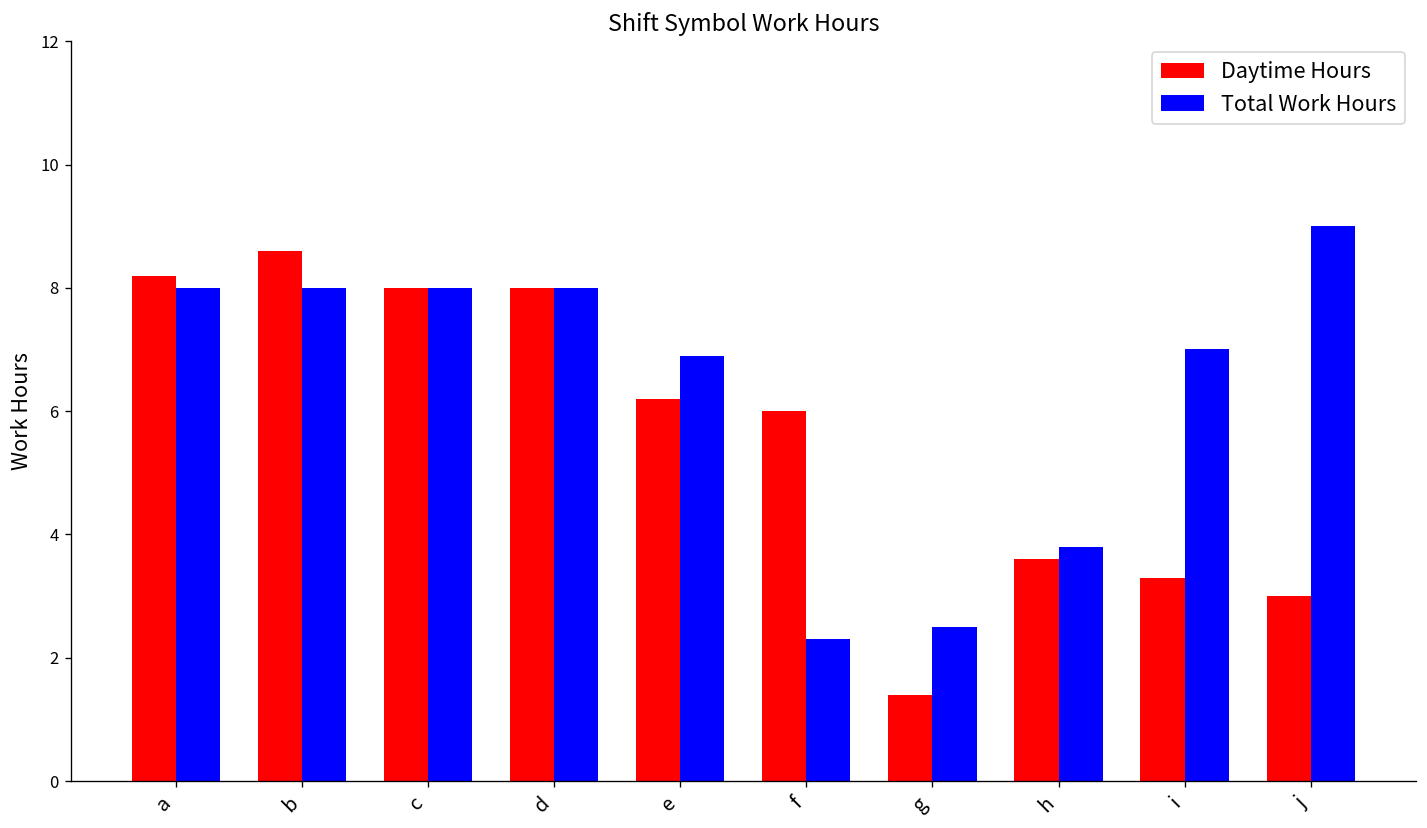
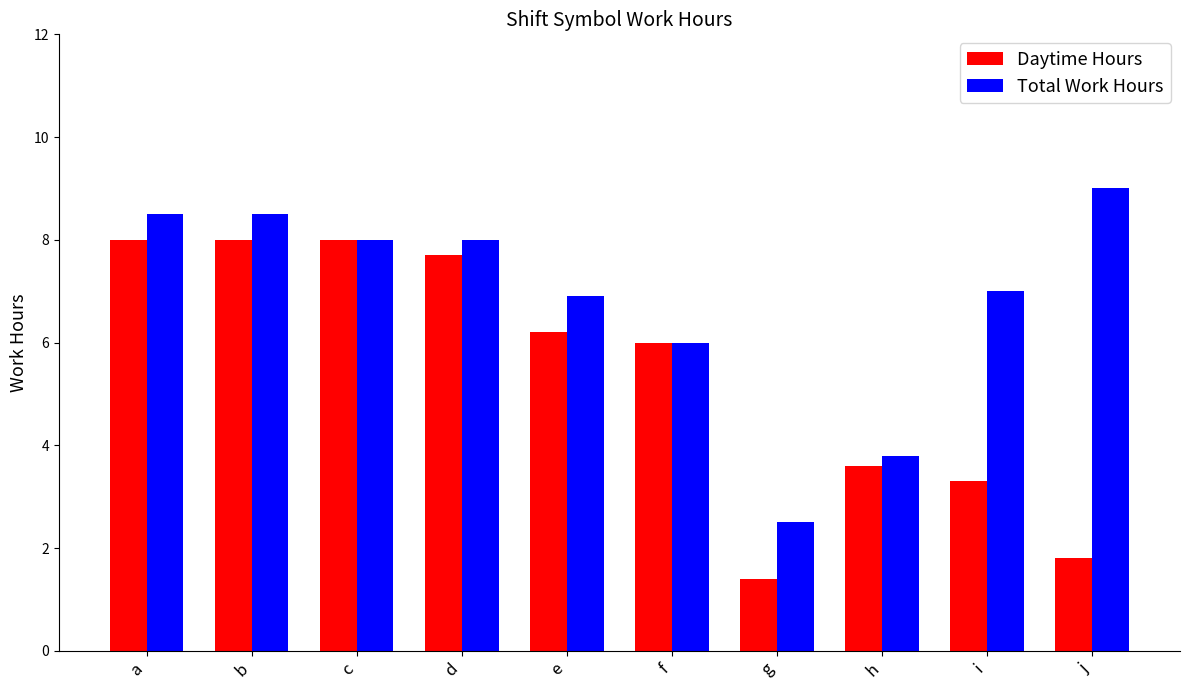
  {
    "Daytime Hours": {
-     "a": 8.2,
-     "b": 8.6,
+     "a": 8.0,
+     "b": 8.0,
      "c": 8.0,
-     "d": 8.0,
+     "d": 7.7,
      "e": 6.2,
      "f": 6.0,
      "g": 1.4,
      "h": 3.6,
      "i": 3.3,
-     "j": 3.0
+     "j": 1.8
    },
    "Total Work Hours": {
-     "a": 8.0,
-     "b": 8.0,
+     "a": 8.5,
+     "b": 8.5,
      "c": 8.0,
      "d": 8.0,
      "e": 6.9,
-     "f": 2.3,
+     "f": 6.0,
      "g": 2.5,
      "h": 3.8,
      "i": 7.0,
      "j": 9.0
    }
  }
